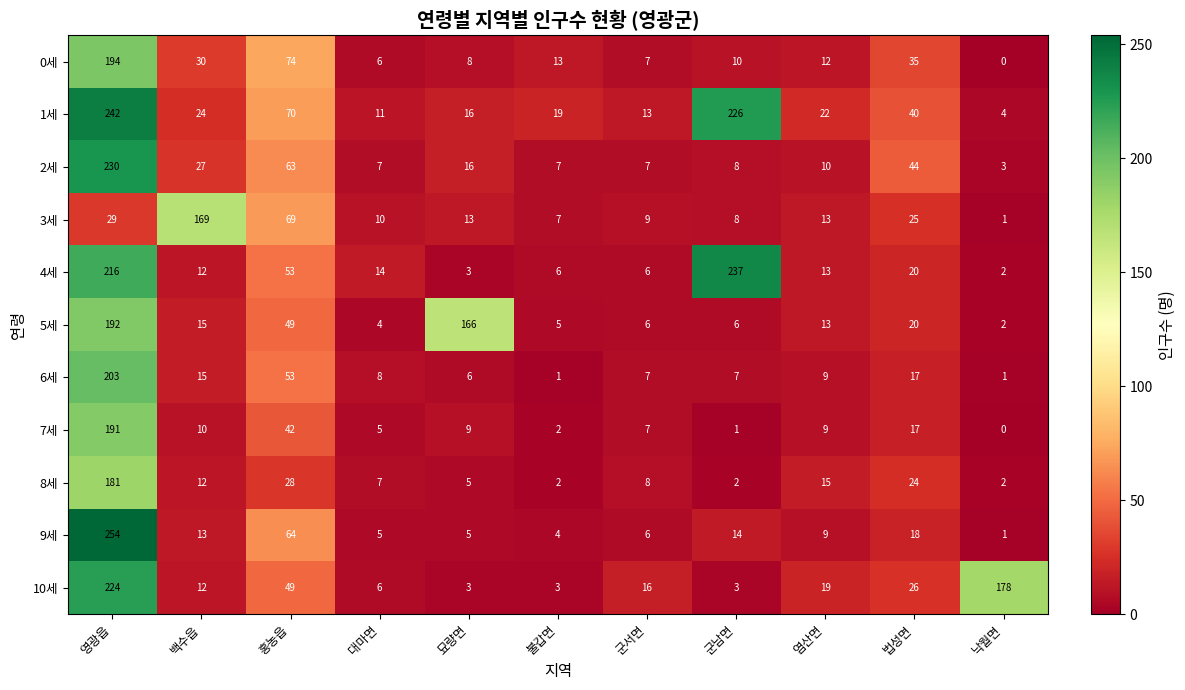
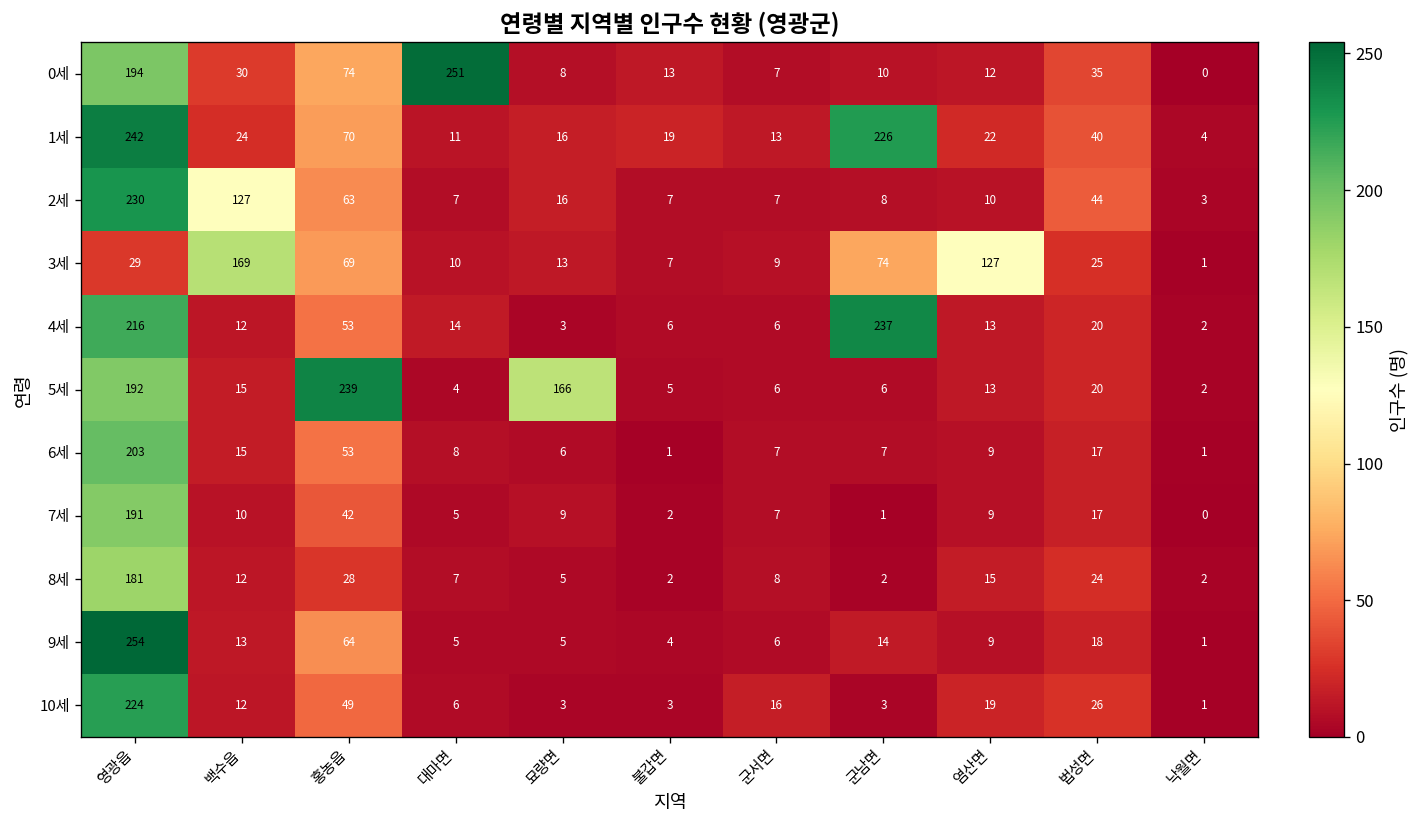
  {
    "0세": {
      "영광읍": 194,
      "백수읍": 30,
      "홍농읍": 74,
-     "대마면": 6,
+     "대마면": 251,
      "묘량면": 8,
      "불갑면": 13,
      "군서면": 7,
      "군남면": 10,
      "염산면": 12,
      "법성면": 35,
      "낙월면": 0
    },
    "1세": {
      "영광읍": 242,
      "백수읍": 24,
      "홍농읍": 70,
      "대마면": 11,
      "묘량면": 16,
      "불갑면": 19,
      "군서면": 13,
      "군남면": 226,
      "염산면": 22,
      "법성면": 40,
      "낙월면": 4
    },
    "2세": {
      "영광읍": 230,
-     "백수읍": 27,
+     "백수읍": 127,
      "홍농읍": 63,
      "대마면": 7,
      "묘량면": 16,
      "불갑면": 7,
      "군서면": 7,
      "군남면": 8,
      "염산면": 10,
      "법성면": 44,
      "낙월면": 3
    },
    "3세": {
      "영광읍": 29,
      "백수읍": 169,
      "홍농읍": 69,
      "대마면": 10,
      "묘량면": 13,
      "불갑면": 7,
      "군서면": 9,
-     "군남면": 8,
-     "염산면": 13,
+     "군남면": 74,
+     "염산면": 127,
      "법성면": 25,
      "낙월면": 1
    },
    "4세": {
      "영광읍": 216,
      "백수읍": 12,
      "홍농읍": 53,
      "대마면": 14,
      "묘량면": 3,
      "불갑면": 6,
      "군서면": 6,
      "군남면": 237,
      "염산면": 13,
      "법성면": 20,
      "낙월면": 2
    },
    "5세": {
      "영광읍": 192,
      "백수읍": 15,
-     "홍농읍": 49,
+     "홍농읍": 239,
      "대마면": 4,
      "묘량면": 166,
      "불갑면": 5,
      "군서면": 6,
      "군남면": 6,
      "염산면": 13,
      "법성면": 20,
      "낙월면": 2
    },
    "6세": {
      "영광읍": 203,
      "백수읍": 15,
      "홍농읍": 53,
      "대마면": 8,
      "묘량면": 6,
      "불갑면": 1,
      "군서면": 7,
      "군남면": 7,
      "염산면": 9,
      "법성면": 17,
      "낙월면": 1
    },
    "7세": {
      "영광읍": 191,
      "백수읍": 10,
      "홍농읍": 42,
      "대마면": 5,
      "묘량면": 9,
      "불갑면": 2,
      "군서면": 7,
      "군남면": 1,
      "염산면": 9,
      "법성면": 17,
      "낙월면": 0
    },
    "8세": {
      "영광읍": 181,
      "백수읍": 12,
      "홍농읍": 28,
      "대마면": 7,
      "묘량면": 5,
      "불갑면": 2,
      "군서면": 8,
      "군남면": 2,
      "염산면": 15,
      "법성면": 24,
      "낙월면": 2
    },
    "9세": {
      "영광읍": 254,
      "백수읍": 13,
      "홍농읍": 64,
      "대마면": 5,
      "묘량면": 5,
      "불갑면": 4,
      "군서면": 6,
      "군남면": 14,
      "염산면": 9,
      "법성면": 18,
      "낙월면": 1
    },
    "10세": {
      "영광읍": 224,
      "백수읍": 12,
      "홍농읍": 49,
      "대마면": 6,
      "묘량면": 3,
      "불갑면": 3,
      "군서면": 16,
      "군남면": 3,
      "염산면": 19,
      "법성면": 26,
-     "낙월면": 178
+     "낙월면": 1
    }
  }
